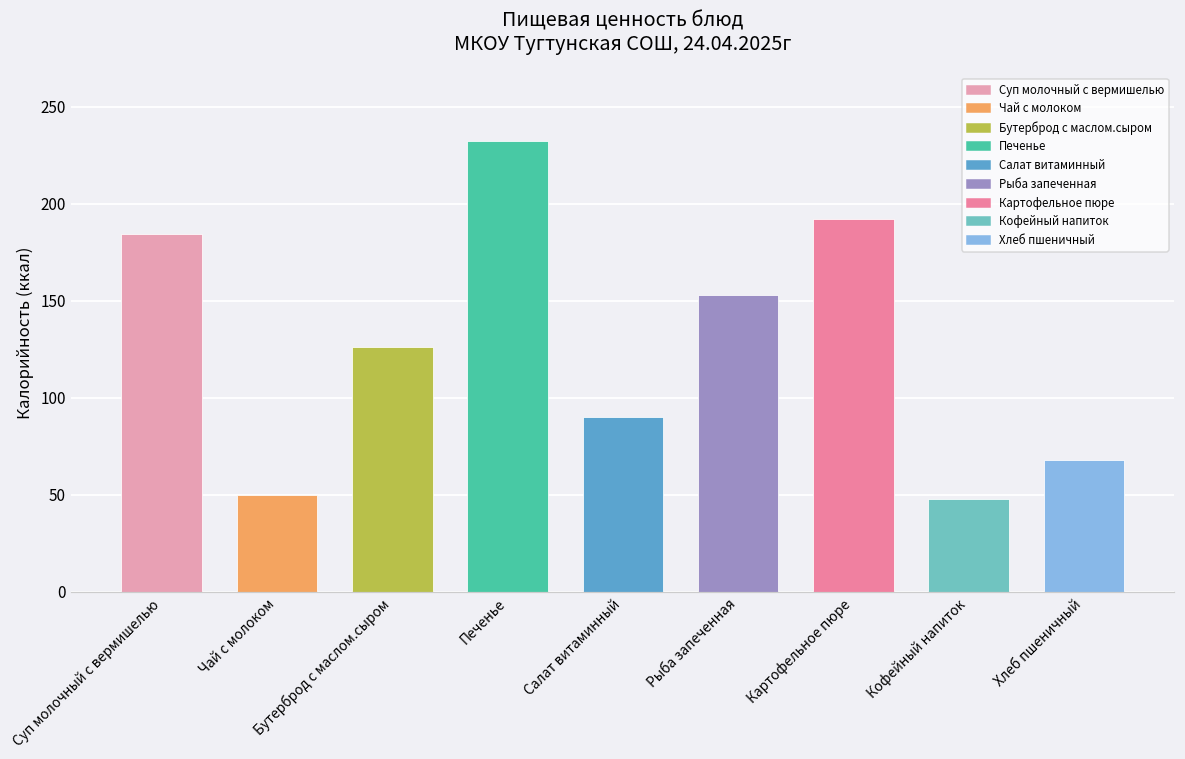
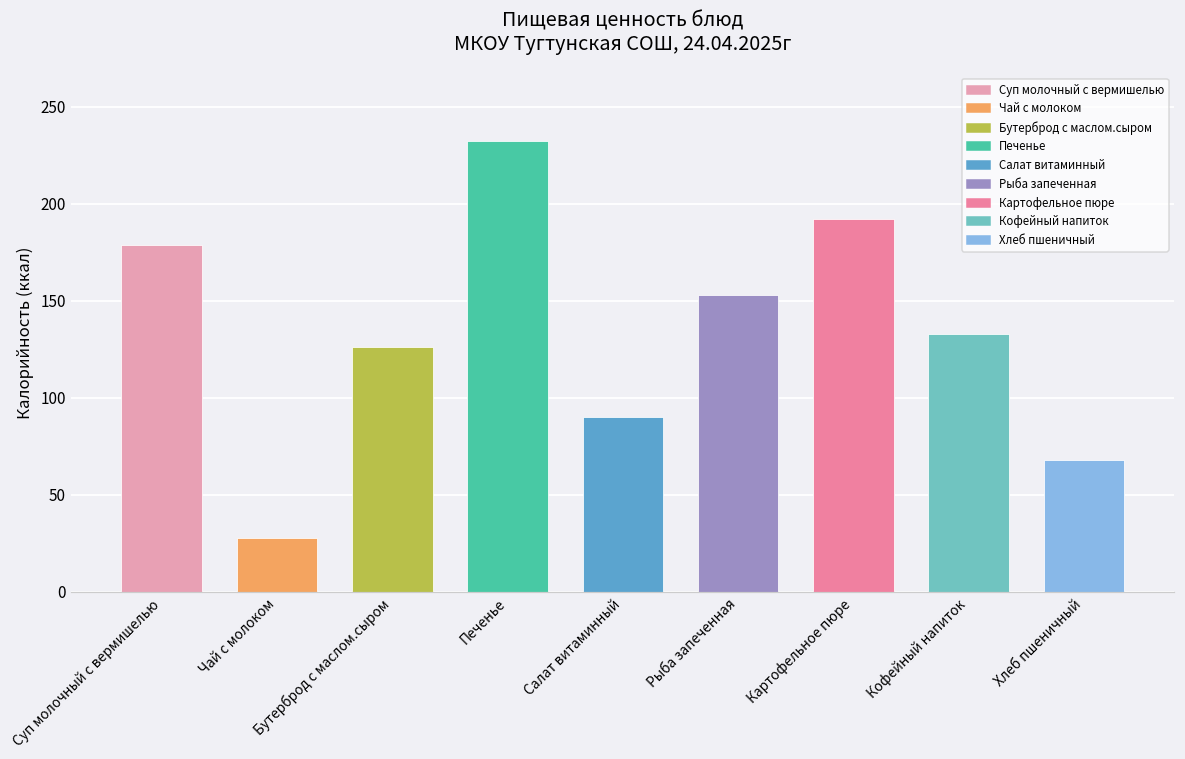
  {
-   "Суп молочный с вермишелью": 184,
-   "Чай с молоком": 50,
+   "Суп молочный с вермишелью": 179,
+   "Чай с молоком": 28,
    "Бутерброд с маслом.сыром": 126,
    "Печенье": 233,
    "Салат витаминный": 90,
    "Рыба запеченная": 153,
    "Картофельное пюре": 192,
-   "Кофейный напиток": 48,
+   "Кофейный напиток": 133,
    "Хлеб пшеничный": 68
  }
